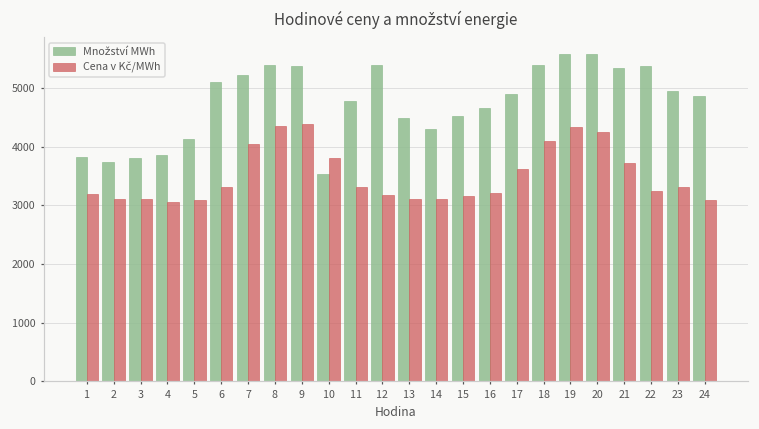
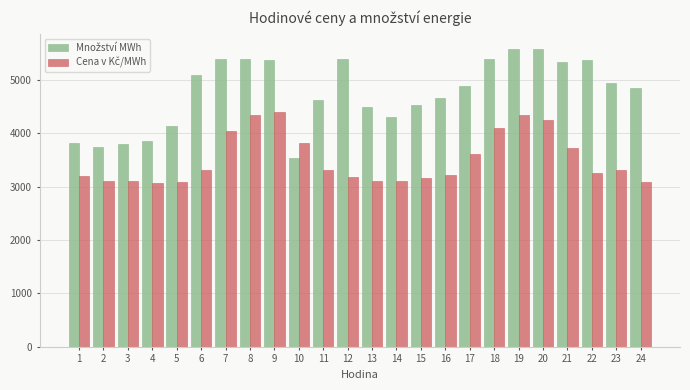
  {
    "Množství MWh": {
      "1": 3800,
      "2": 3700,
      "3": 3800,
      "4": 3900,
      "5": 4100,
      "6": 5100,
-     "7": 5200,
+     "7": 5400,
      "8": 5400,
      "9": 5400,
      "10": 3500,
-     "11": 4800,
+     "11": 4600,
      "12": 5400,
      "13": 4500,
      "14": 4300,
      "15": 4500,
      "16": 4700,
      "17": 4900,
      "18": 5400,
      "19": 5600,
      "20": 5600,
      "21": 5300,
      "22": 5400,
      "23": 4900,
      "24": 4900
    },
    "Cena v Kč/MWh": {
      "1": 3200,
      "2": 3100,
      "3": 3100,
      "4": 3100,
      "5": 3100,
      "6": 3300,
      "7": 4000,
      "8": 4400,
      "9": 4400,
      "10": 3800,
      "11": 3300,
      "12": 3200,
      "13": 3100,
      "14": 3100,
      "15": 3200,
      "16": 3200,
      "17": 3600,
      "18": 4100,
      "19": 4300,
      "20": 4200,
      "21": 3700,
      "22": 3300,
      "23": 3300,
      "24": 3100
    }
  }
